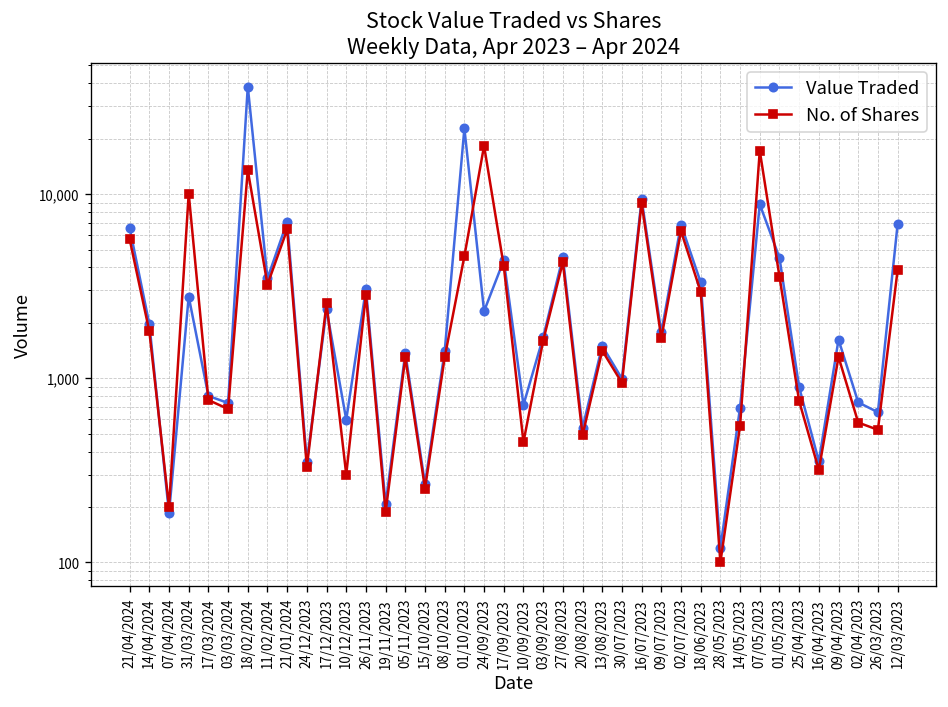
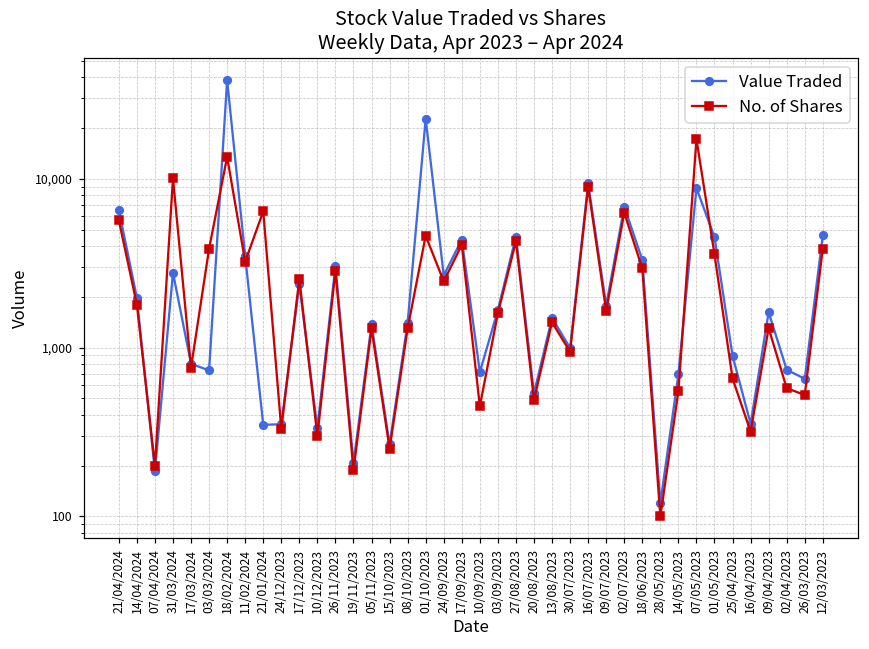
  {
    "Value Traded": {
      "21/04/2024": "6,500",
      "14/04/2024": "2,000",
      "07/04/2024": "190",
      "31/03/2024": "2,800",
      "17/03/2024": "800",
      "03/03/2024": "700",
      "18/02/2024": "38,000",
      "11/02/2024": "3,500",
-     "21/01/2024": "7,000",
+     "21/01/2024": "350",
      "24/12/2023": "350",
      "17/12/2023": "2,400",
-     "10/12/2023": "600",
+     "10/12/2023": "330",
      "26/11/2023": "3,100",
      "19/11/2023": "210",
      "05/11/2023": "1,400",
      "15/10/2023": "270",
      "08/10/2023": "1,400",
      "01/10/2023": "23,000",
-     "24/09/2023": "2,300",
+     "24/09/2023": "2,700",
      "17/09/2023": "4,400",
      "10/09/2023": "700",
      "03/09/2023": "1,700",
      "27/08/2023": "4,600",
      "20/08/2023": "540",
      "13/08/2023": "1,500",
      "30/07/2023": "1,000",
      "16/07/2023": "9,000",
      "09/07/2023": "1,800",
      "02/07/2023": "7,000",
      "18/06/2023": "3,300",
      "28/05/2023": "120",
      "14/05/2023": "700",
      "07/05/2023": "9,000",
      "01/05/2023": "4,500",
      "25/04/2023": "900",
      "16/04/2023": "350",
      "09/04/2023": "1,600",
      "02/04/2023": "700",
      "26/03/2023": "650",
-     "12/03/2023": "7,000"
+     "12/03/2023": "4,600"
    },
    "No. of Shares": {
      "21/04/2024": "5,700",
      "14/04/2024": "1,800",
      "07/04/2024": "200",
      "31/03/2024": "10,000",
      "17/03/2024": "800",
-     "03/03/2024": "700",
+     "03/03/2024": "3,900",
      "18/02/2024": "13,000",
      "11/02/2024": "3,200",
      "21/01/2024": "6,400",
      "24/12/2023": "330",
      "17/12/2023": "2,600",
      "10/12/2023": "300",
      "26/11/2023": "2,900",
      "19/11/2023": "190",
      "05/11/2023": "1,300",
      "15/10/2023": "250",
      "08/10/2023": "1,300",
      "01/10/2023": "4,600",
-     "24/09/2023": "18,000",
+     "24/09/2023": "2,500",
      "17/09/2023": "4,100",
      "10/09/2023": "450",
      "03/09/2023": "1,600",
      "27/08/2023": "4,300",
      "20/08/2023": "490",
      "13/08/2023": "1,400",
      "30/07/2023": "900",
      "16/07/2023": "9,000",
      "09/07/2023": "1,700",
      "02/07/2023": "6,300",
      "18/06/2023": "3,000",
      "28/05/2023": "100",
      "14/05/2023": "550",
      "07/05/2023": "17,000",
      "01/05/2023": "3,600",
-     "25/04/2023": "800",
+     "25/04/2023": "660",
      "16/04/2023": "320",
      "09/04/2023": "1,300",
      "02/04/2023": "580",
      "26/03/2023": "530",
      "12/03/2023": "3,900"
    }
  }
